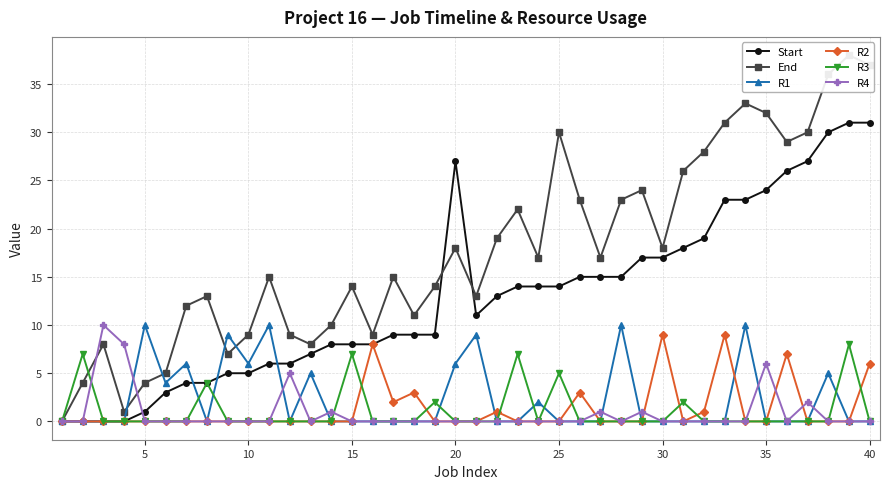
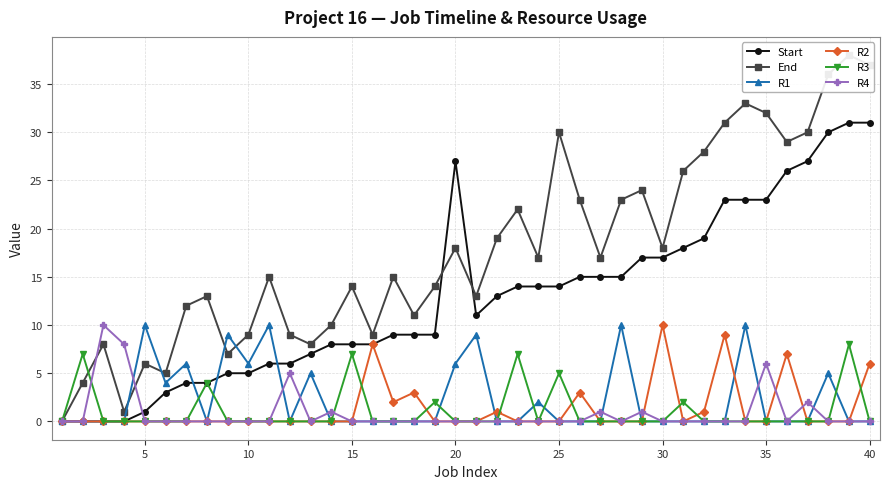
  {
    "Start": {
      "5": 1,
      "10": 5,
      "15": 8,
      "20": 27,
      "25": 14,
      "30": 17,
-     "35": 24,
+     "35": 23,
      "40": 31
    },
    "End": {
-     "5": 4,
+     "5": 6,
      "10": 9,
      "15": 14,
      "20": 18,
      "25": 30,
      "30": 18,
      "35": 32
    },
    "R1": {
      "5": 10,
      "10": 6,
      "20": 6
    },
    "R2": {
-     "30": 9,
+     "30": 10,
      "40": 6
    },
    "R3": {
      "15": 7,
      "25": 5
    },
    "R4": {
      "35": 6
    }
  }
